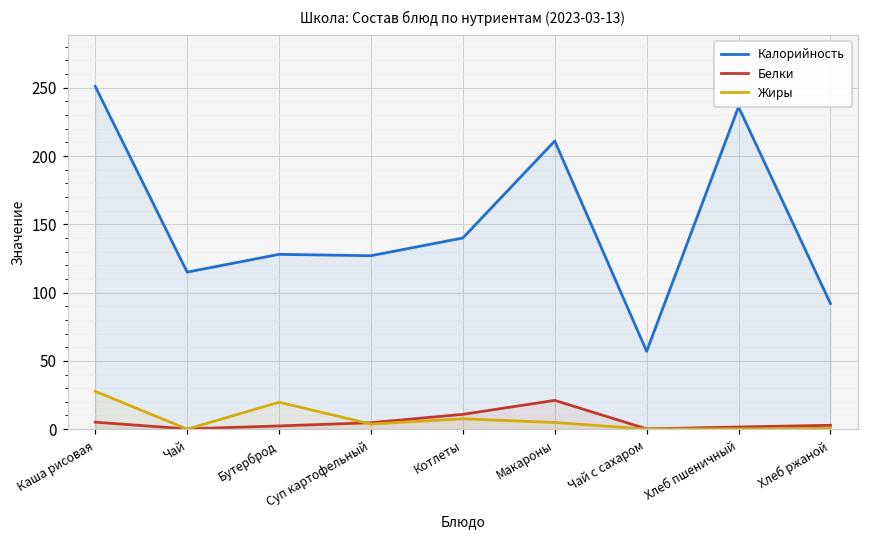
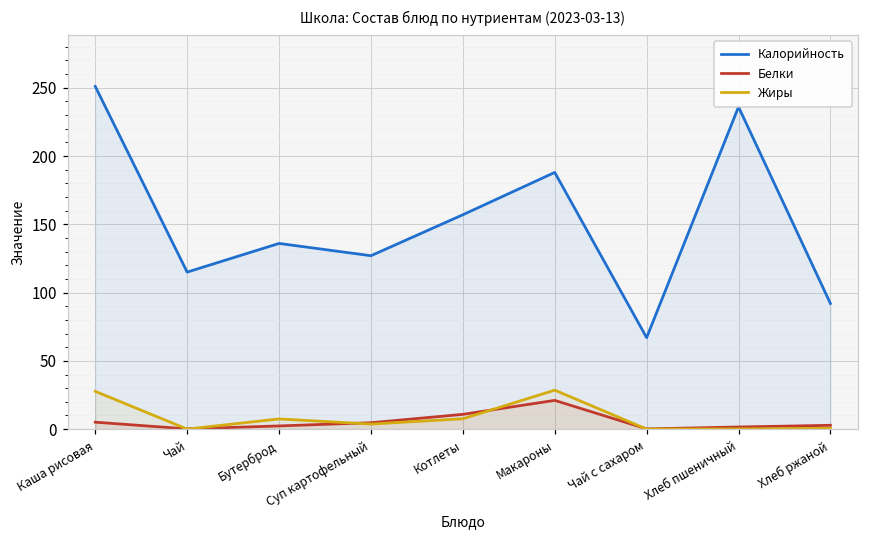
  {
    "Калорийность": {
      "Каша рисовая": 251,
      "Чай": 115,
-     "Бутерброд": 128,
+     "Бутерброд": 136,
      "Суп картофельный": 127,
-     "Котлеты": 140,
-     "Макароны": 211,
-     "Чай с сахаром": 57,
+     "Котлеты": 157,
+     "Макароны": 188,
+     "Чай с сахаром": 67,
      "Хлеб пшеничный": 236,
      "Хлеб ржаной": 92
    },
    "Белки": {
      "Каша рисовая": 5,
      "Бутерброд": 2,
      "Котлеты": 11,
      "Макароны": 21,
      "Хлеб ржаной": 3
    },
    "Жиры": {
      "Каша рисовая": 28,
-     "Бутерброд": 20,
+     "Бутерброд": 7,
      "Котлеты": 8,
-     "Макароны": 5,
+     "Макароны": 29,
      "Хлеб ржаной": 1
    }
  }
